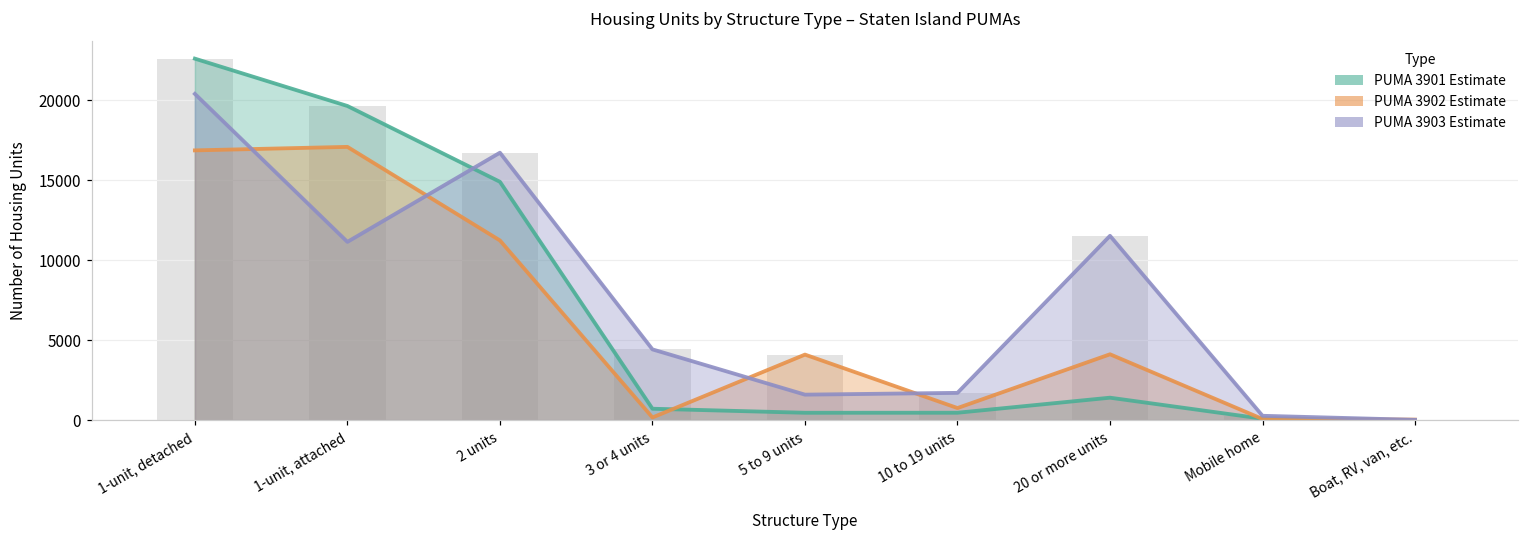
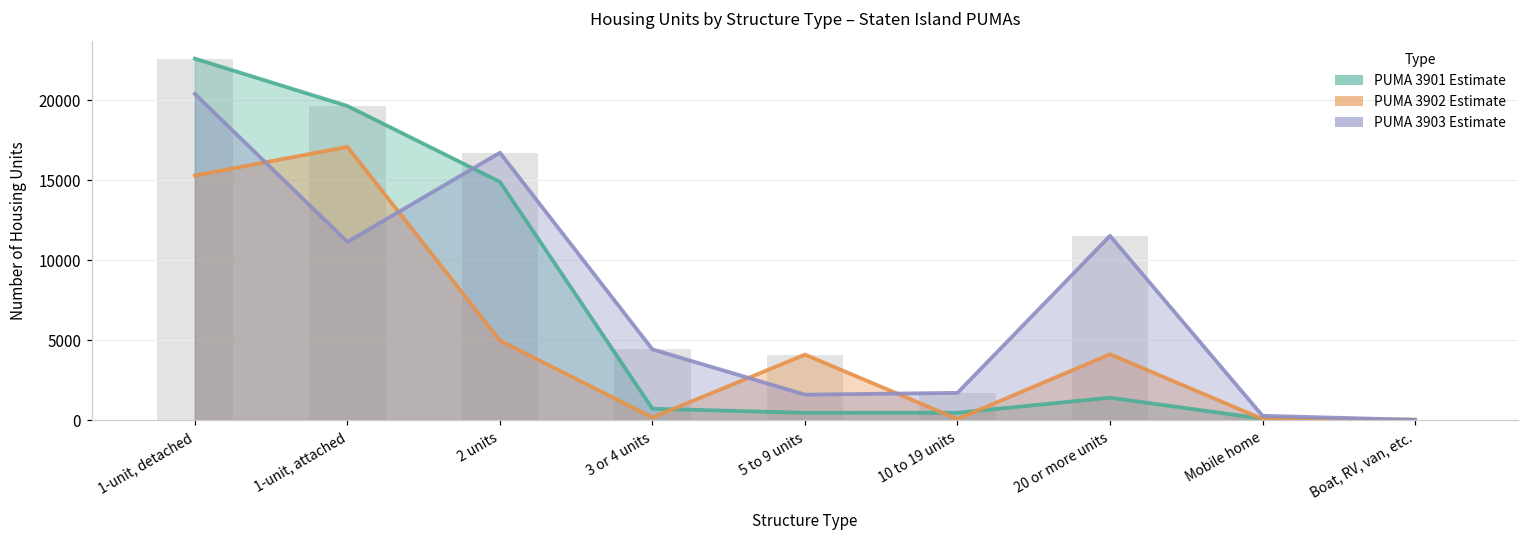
  {
    "PUMA 3902 Estimate": {
-     "1-unit, detached": 16900,
+     "1-unit, detached": 15300,
      "1-unit, attached": 17100,
-     "2 units": 11200,
+     "2 units": 5000,
      "3 or 4 units": 200,
      "5 to 9 units": 4100,
-     "10 to 19 units": 800,
+     "10 to 19 units": 100,
      "20 or more units": 4100
    }
  }
